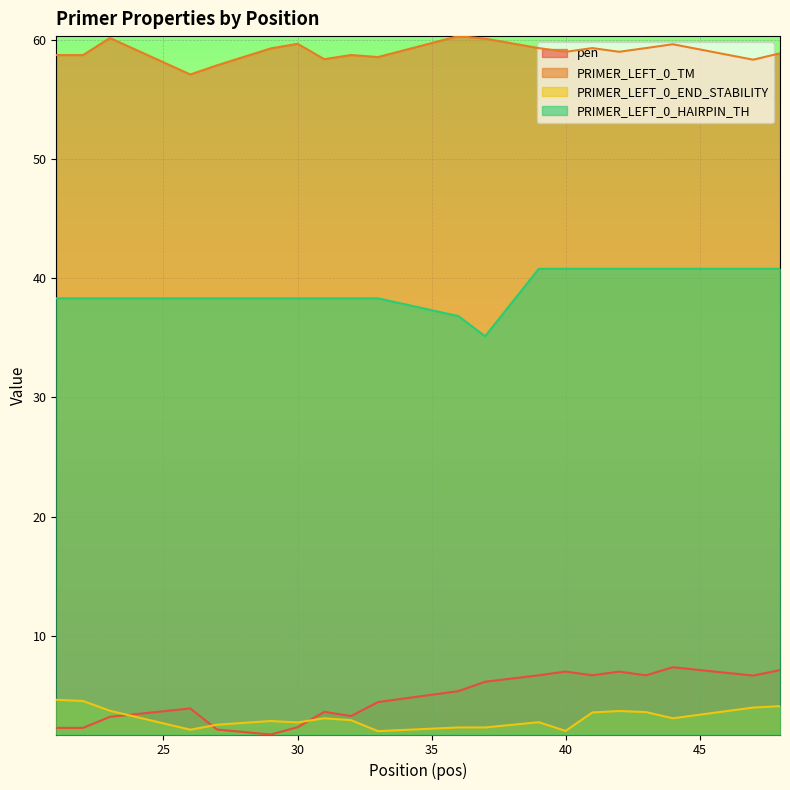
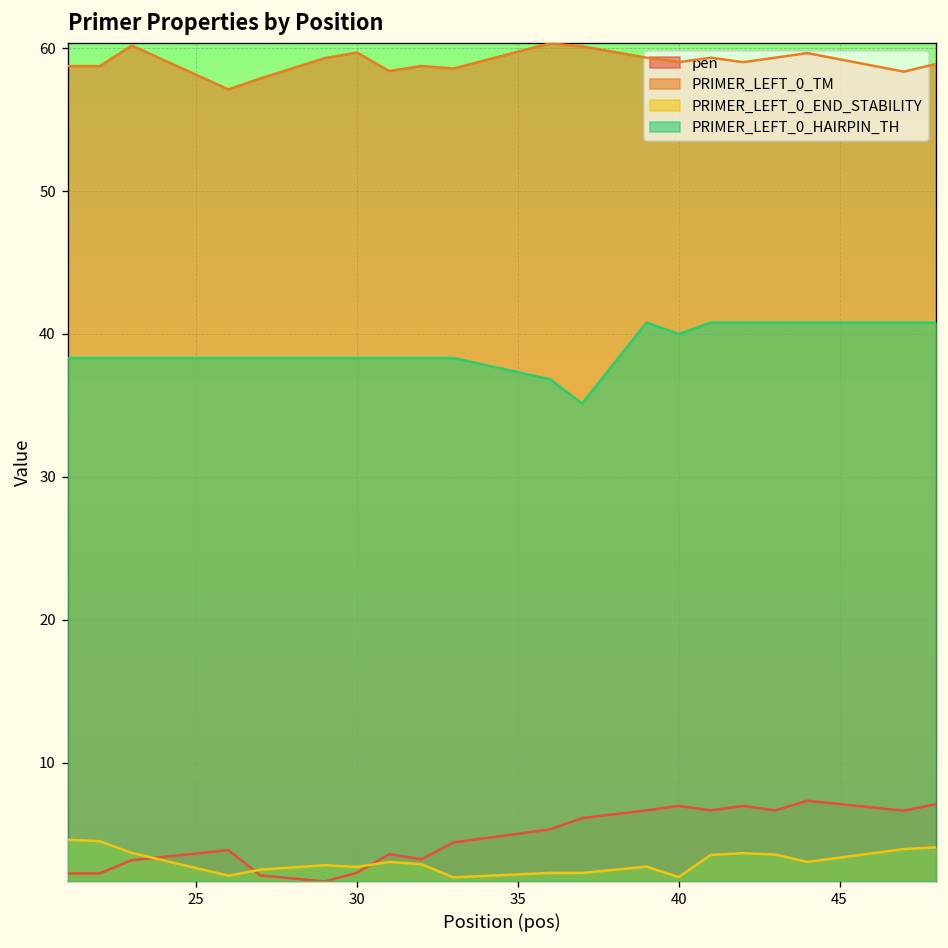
  {
    "PRIMER_LEFT_0_END_STABILITY": {
      "30": 2.7,
      "40": 2.0
    },
    "PRIMER_LEFT_0_HAIRPIN_TH": {
      "30": 38.3,
-     "40": 40.8
+     "40": 40.0
    }
  }
